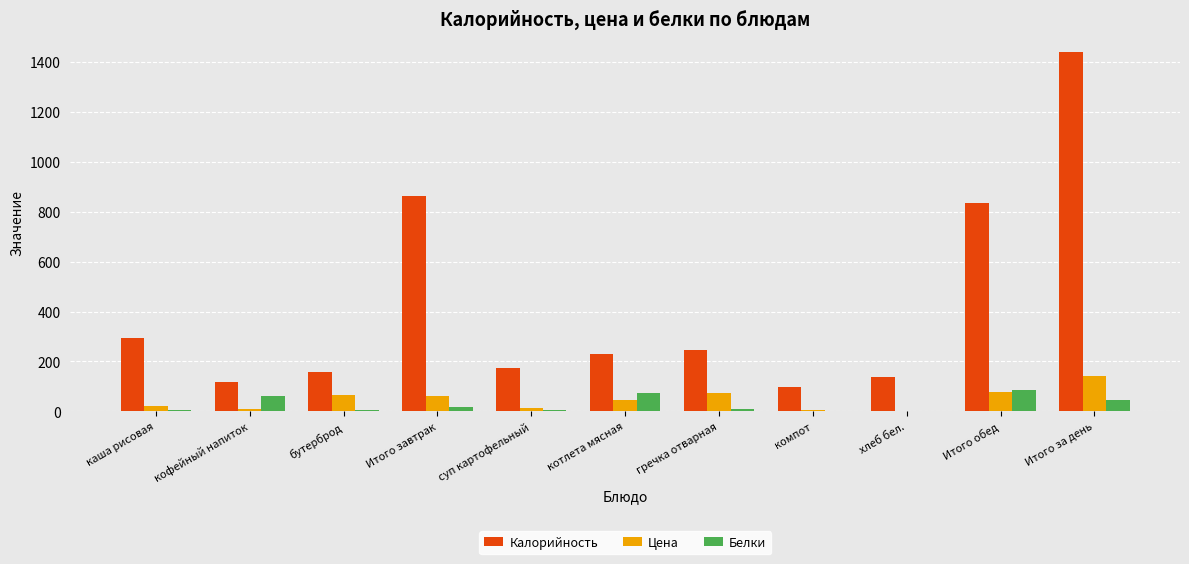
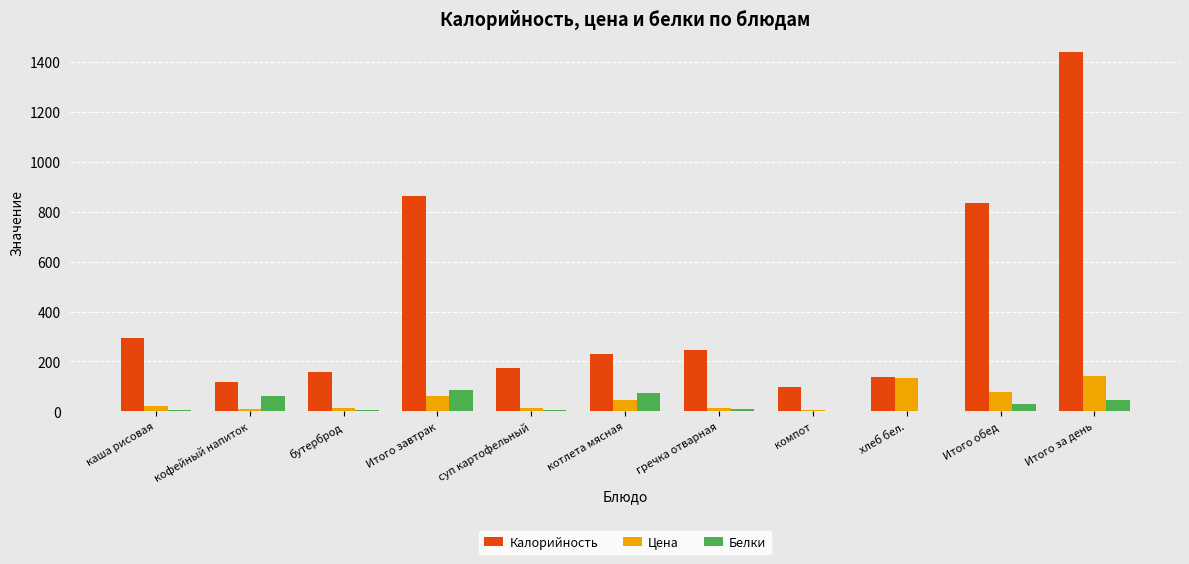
  {
    "Калорийность": {
      "каша рисовая": 290,
      "кофейный напиток": 120,
      "бутерброд": 160,
      "Итого завтрак": 870,
      "суп картофельный": 170,
      "котлета мясная": 230,
      "гречка отварная": 250,
      "компот": 100,
      "хлеб бел.": 140,
      "Итого обед": 840,
      "Итого за день": 1440
    },
    "Цена": {
      "каша рисовая": 20,
      "кофейный напиток": 10,
-     "бутерброд": 70,
+     "бутерброд": 10,
      "Итого завтрак": 60,
      "суп картофельный": 10,
      "котлета мясная": 40,
-     "гречка отварная": 80,
-     "хлеб бел.": 0,
+     "гречка отварная": 10,
+     "хлеб бел.": 130,
      "Итого обед": 80,
      "Итого за день": 140
    },
    "Белки": {
      "кофейный напиток": 60,
-     "Итого завтрак": 20,
+     "Итого завтрак": 90,
      "котлета мясная": 80,
      "гречка отварная": 10,
      "компот": 0,
-     "Итого обед": 90,
+     "Итого обед": 30,
      "Итого за день": 50
    }
  }
